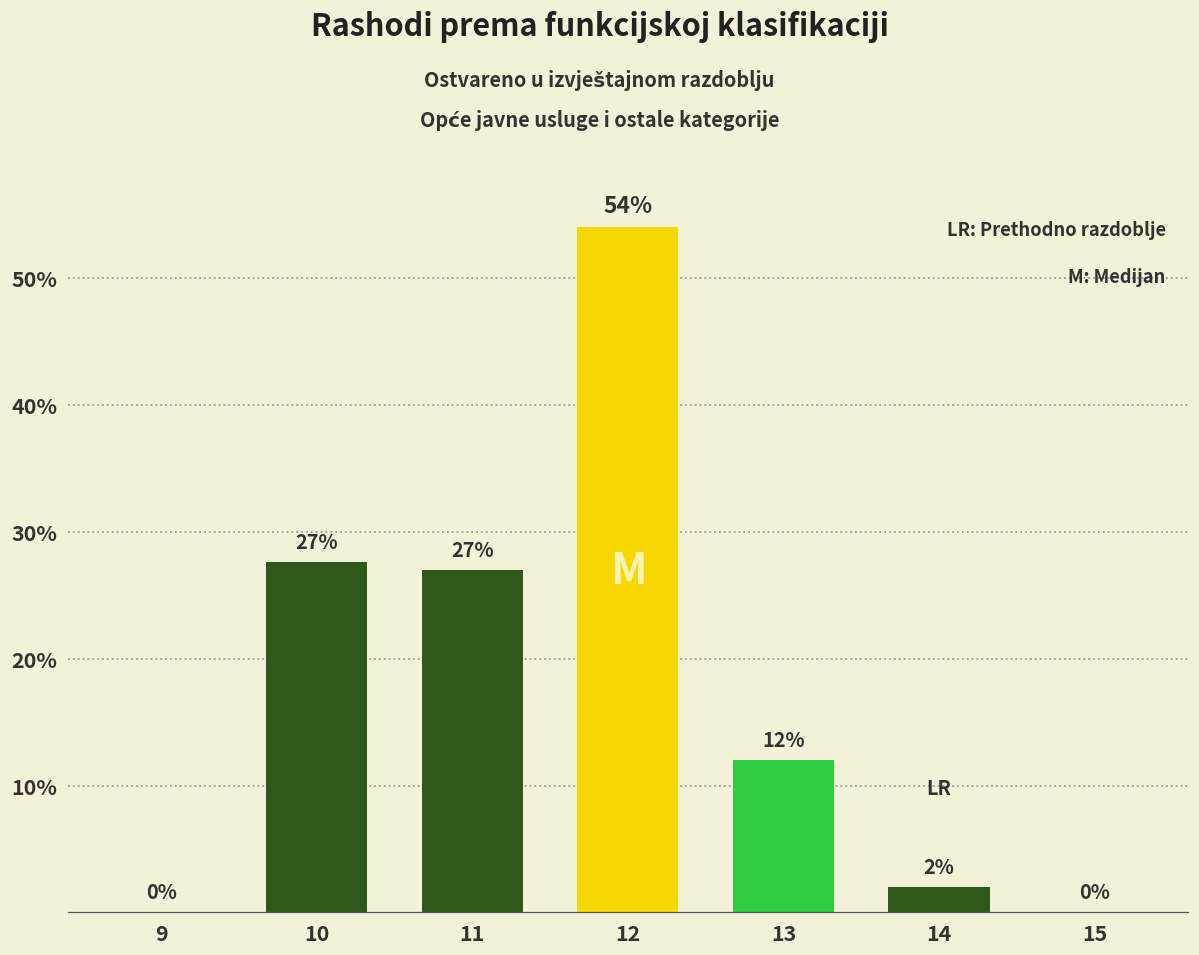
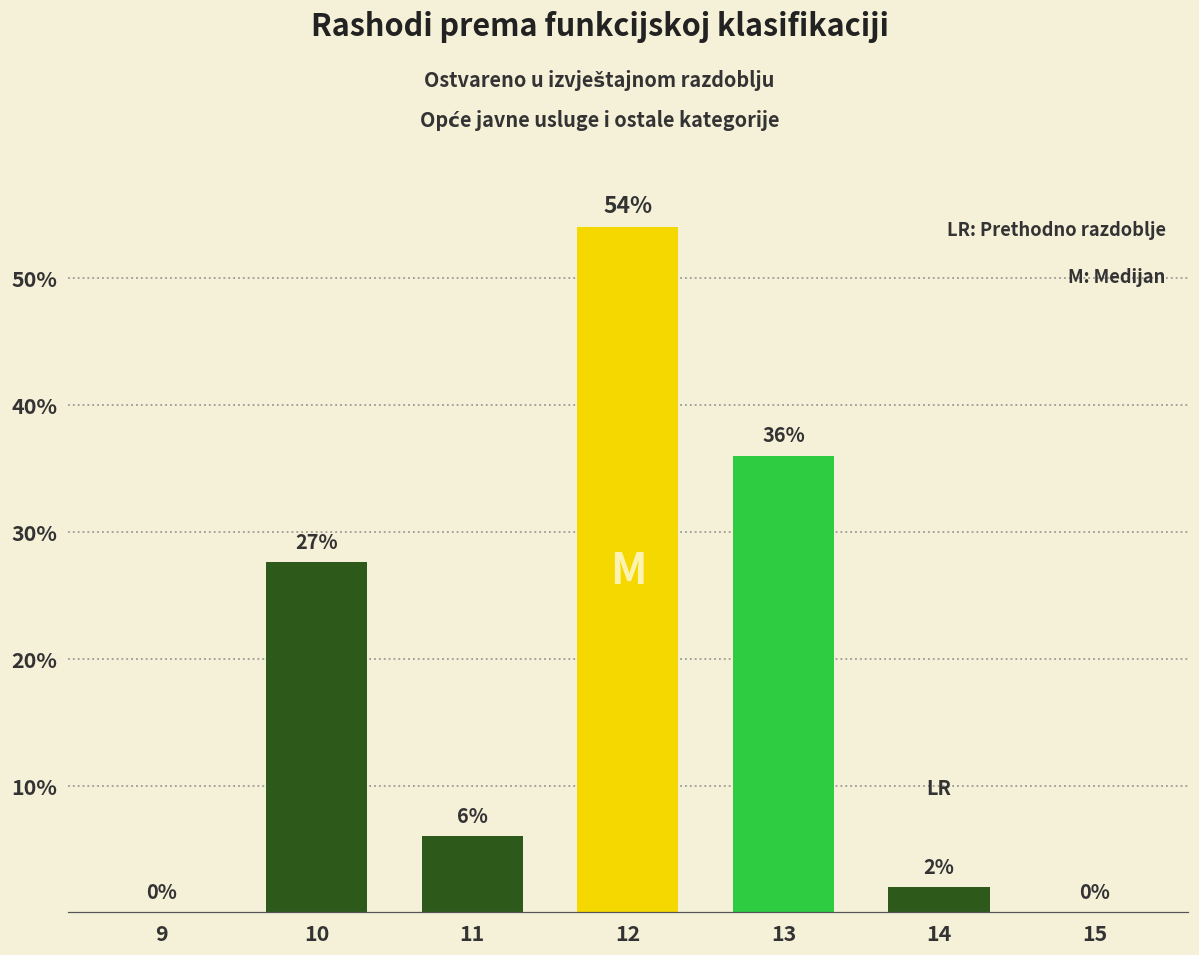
  {
    "9": "0%",
-   "11": "27%",
+   "11": "6%",
    "12": "54%",
-   "13": "12%",
+   "13": "36%",
    "14": "2%",
    "15": "0%"
  }
